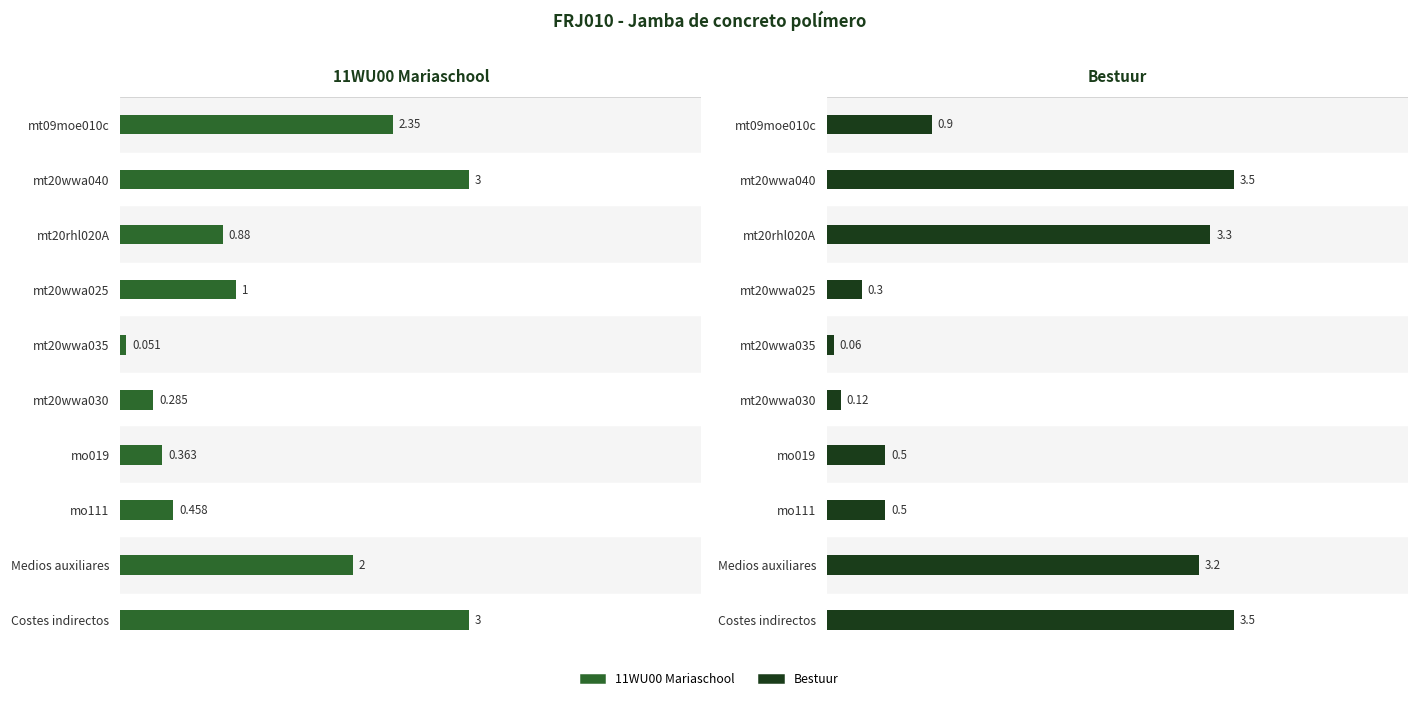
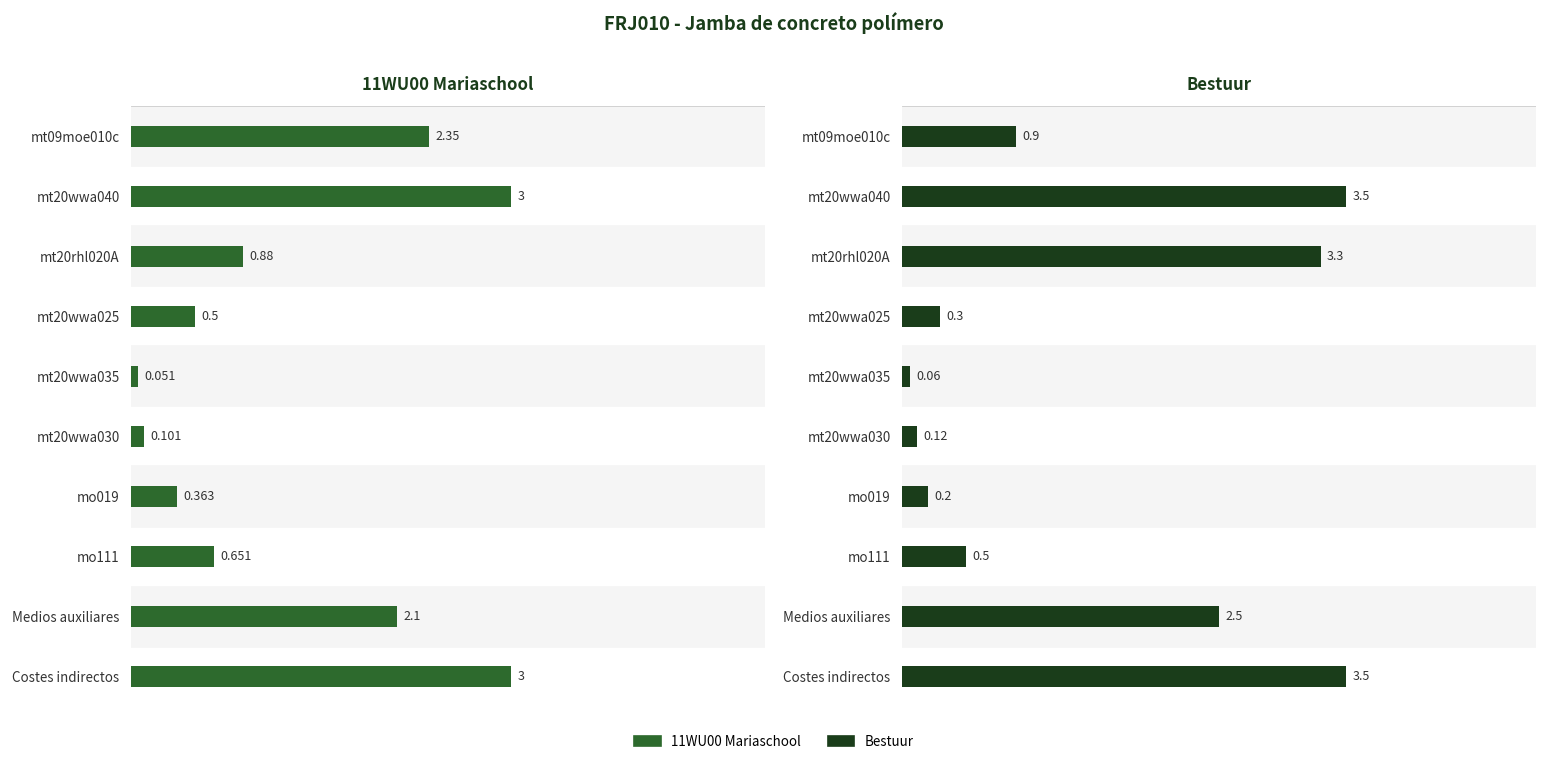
  {
    "11WU00 Mariaschool": {
      "mt09moe010c": 2.35,
      "mt20wwa040": 3,
      "mt20rhl020A": 0.88,
-     "mt20wwa025": 1,
+     "mt20wwa025": 0.5,
      "mt20wwa035": 0.051,
-     "mt20wwa030": 0.285,
+     "mt20wwa030": 0.101,
      "mo019": 0.363,
-     "mo111": 0.458,
-     "Medios auxiliares": 2,
+     "mo111": 0.651,
+     "Medios auxiliares": 2.1,
      "Costes indirectos": 3
    },
    "Bestuur": {
      "mt09moe010c": 0.9,
      "mt20wwa040": 3.5,
      "mt20rhl020A": 3.3,
      "mt20wwa025": 0.3,
      "mt20wwa035": 0.06,
      "mt20wwa030": 0.12,
-     "mo019": 0.5,
+     "mo019": 0.2,
      "mo111": 0.5,
-     "Medios auxiliares": 3.2,
+     "Medios auxiliares": 2.5,
      "Costes indirectos": 3.5
    }
  }
